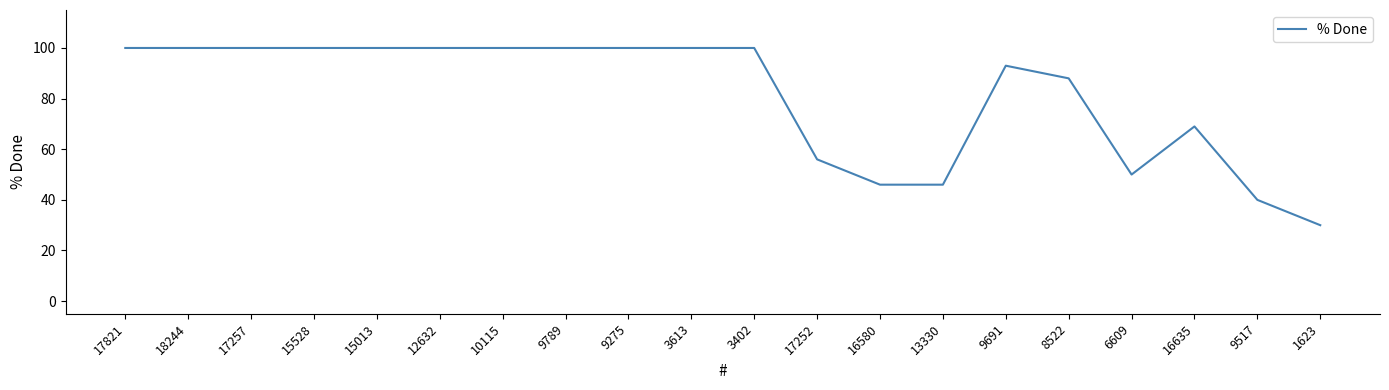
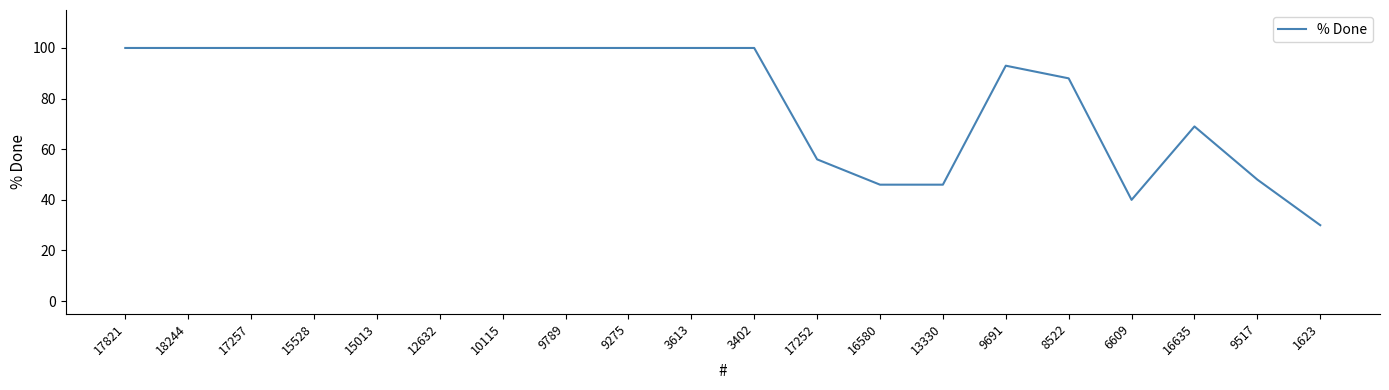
  {
    "17821": 100,
    "18244": 100,
    "17257": 100,
    "15528": 100,
    "15013": 100,
    "12632": 100,
    "10115": 100,
    "9789": 100,
    "9275": 100,
    "3613": 100,
    "3402": 100,
    "17252": 56,
    "16580": 46,
    "13330": 46,
    "9691": 93,
    "8522": 88,
-   "6609": 50,
+   "6609": 40,
    "16635": 69,
-   "9517": 40,
+   "9517": 48,
    "1623": 30
  }
